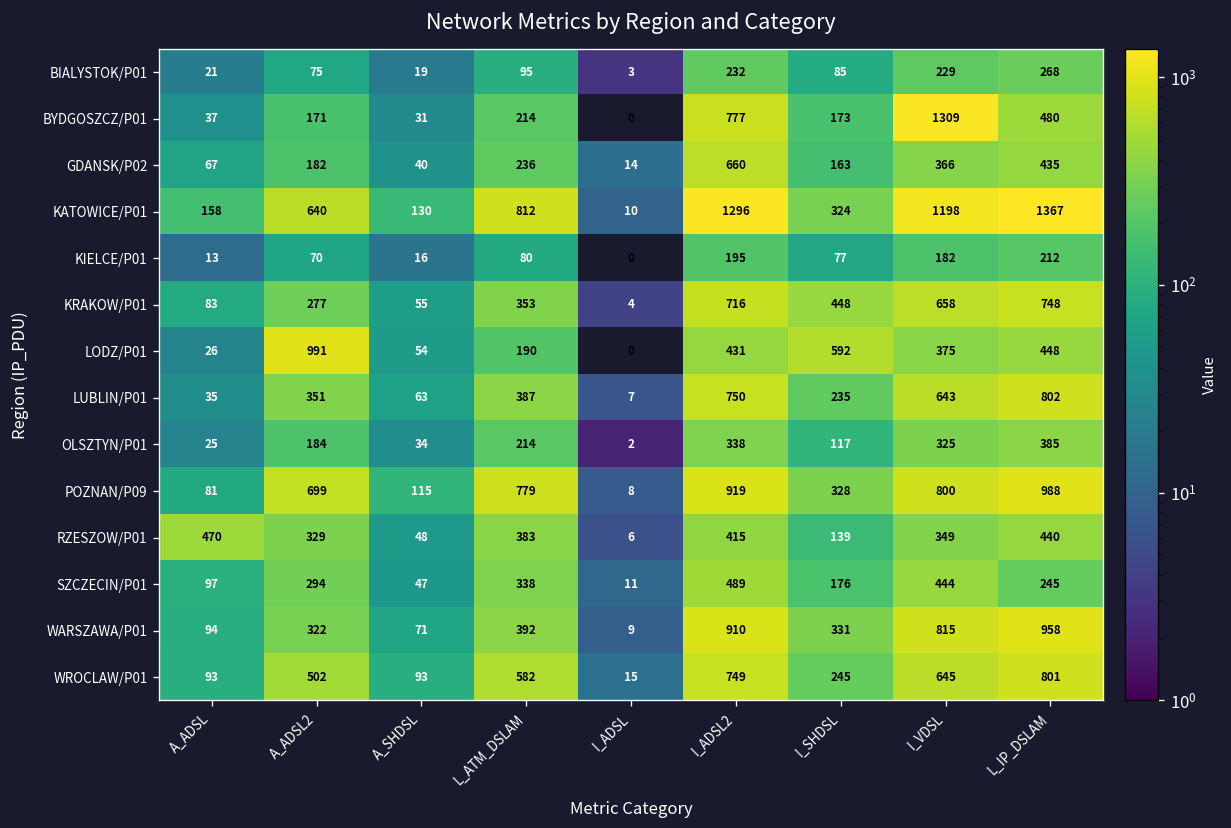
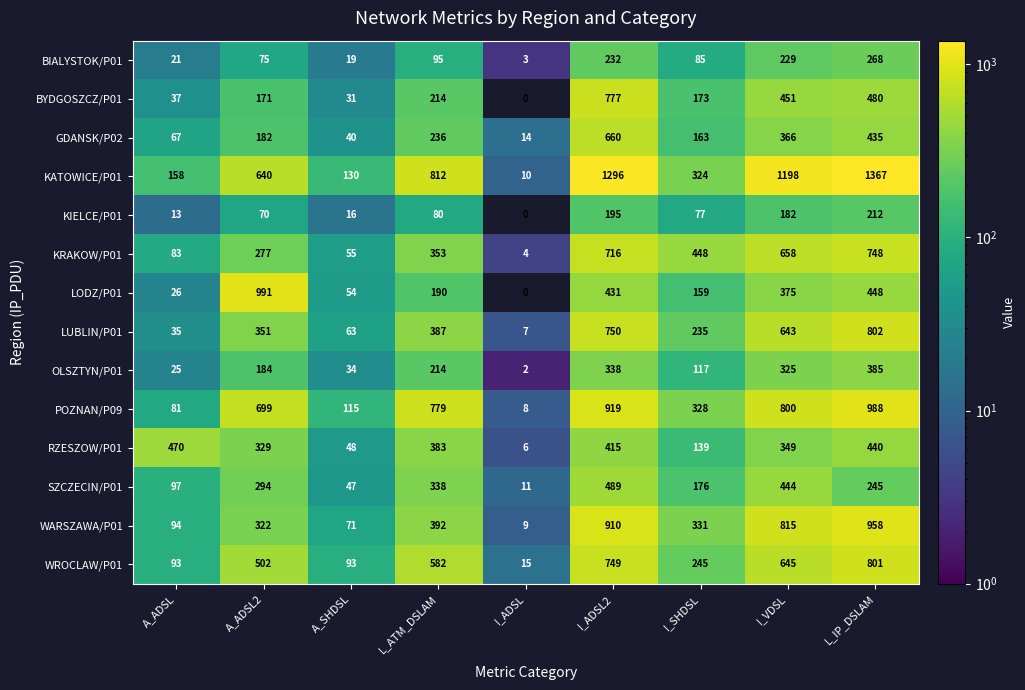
  {
    "BIALYSTOK/P01": {
      "A_ADSL": 21,
      "A_ADSL2": 75,
      "A_SHDSL": 19,
      "L_ATM_DSLAM": 95,
      "I_ADSL": 3,
      "I_ADSL2": 232,
      "I_SHDSL": 85,
      "I_VDSL": 229,
      "L_IP_DSLAM": 268
    },
    "BYDGOSZCZ/P01": {
      "A_ADSL": 37,
      "A_ADSL2": 171,
      "A_SHDSL": 31,
      "L_ATM_DSLAM": 214,
      "I_ADSL2": 777,
      "I_SHDSL": 173,
-     "I_VDSL": 1309,
+     "I_VDSL": 451,
      "L_IP_DSLAM": 480
    },
    "GDANSK/P02": {
      "A_ADSL": 67,
      "A_ADSL2": 182,
      "A_SHDSL": 40,
      "L_ATM_DSLAM": 236,
      "I_ADSL": 14,
      "I_ADSL2": 660,
      "I_SHDSL": 163,
      "I_VDSL": 366,
      "L_IP_DSLAM": 435
    },
    "KATOWICE/P01": {
      "A_ADSL": 158,
      "A_ADSL2": 640,
      "A_SHDSL": 130,
      "L_ATM_DSLAM": 812,
      "I_ADSL": 10,
      "I_ADSL2": 1296,
      "I_SHDSL": 324,
      "I_VDSL": 1198,
      "L_IP_DSLAM": 1367
    },
    "KIELCE/P01": {
      "A_ADSL": 13,
      "A_ADSL2": 70,
      "A_SHDSL": 16,
      "L_ATM_DSLAM": 80,
      "I_ADSL2": 195,
      "I_SHDSL": 77,
      "I_VDSL": 182,
      "L_IP_DSLAM": 212
    },
    "KRAKOW/P01": {
      "A_ADSL": 83,
      "A_ADSL2": 277,
      "A_SHDSL": 55,
      "L_ATM_DSLAM": 353,
      "I_ADSL": 4,
      "I_ADSL2": 716,
      "I_SHDSL": 448,
      "I_VDSL": 658,
      "L_IP_DSLAM": 748
    },
    "LODZ/P01": {
      "A_ADSL": 26,
      "A_ADSL2": 991,
      "A_SHDSL": 54,
      "L_ATM_DSLAM": 190,
      "I_ADSL2": 431,
-     "I_SHDSL": 592,
+     "I_SHDSL": 159,
      "I_VDSL": 375,
      "L_IP_DSLAM": 448
    },
    "LUBLIN/P01": {
      "A_ADSL": 35,
      "A_ADSL2": 351,
      "A_SHDSL": 63,
      "L_ATM_DSLAM": 387,
      "I_ADSL": 7,
      "I_ADSL2": 750,
      "I_SHDSL": 235,
      "I_VDSL": 643,
      "L_IP_DSLAM": 802
    },
    "OLSZTYN/P01": {
      "A_ADSL": 25,
      "A_ADSL2": 184,
      "A_SHDSL": 34,
      "L_ATM_DSLAM": 214,
      "I_ADSL": 2,
      "I_ADSL2": 338,
      "I_SHDSL": 117,
      "I_VDSL": 325,
      "L_IP_DSLAM": 385
    },
    "POZNAN/P09": {
      "A_ADSL": 81,
      "A_ADSL2": 699,
      "A_SHDSL": 115,
      "L_ATM_DSLAM": 779,
      "I_ADSL": 8,
      "I_ADSL2": 919,
      "I_SHDSL": 328,
      "I_VDSL": 800,
      "L_IP_DSLAM": 988
    },
    "RZESZOW/P01": {
      "A_ADSL": 470,
      "A_ADSL2": 329,
      "A_SHDSL": 48,
      "L_ATM_DSLAM": 383,
      "I_ADSL": 6,
      "I_ADSL2": 415,
      "I_SHDSL": 139,
      "I_VDSL": 349,
      "L_IP_DSLAM": 440
    },
    "SZCZECIN/P01": {
      "A_ADSL": 97,
      "A_ADSL2": 294,
      "A_SHDSL": 47,
      "L_ATM_DSLAM": 338,
      "I_ADSL": 11,
      "I_ADSL2": 489,
      "I_SHDSL": 176,
      "I_VDSL": 444,
      "L_IP_DSLAM": 245
    },
    "WARSZAWA/P01": {
      "A_ADSL": 94,
      "A_ADSL2": 322,
      "A_SHDSL": 71,
      "L_ATM_DSLAM": 392,
      "I_ADSL": 9,
      "I_ADSL2": 910,
      "I_SHDSL": 331,
      "I_VDSL": 815,
      "L_IP_DSLAM": 958
    },
    "WROCLAW/P01": {
      "A_ADSL": 93,
      "A_ADSL2": 502,
      "A_SHDSL": 93,
      "L_ATM_DSLAM": 582,
      "I_ADSL": 15,
      "I_ADSL2": 749,
      "I_SHDSL": 245,
      "I_VDSL": 645,
      "L_IP_DSLAM": 801
    }
  }
